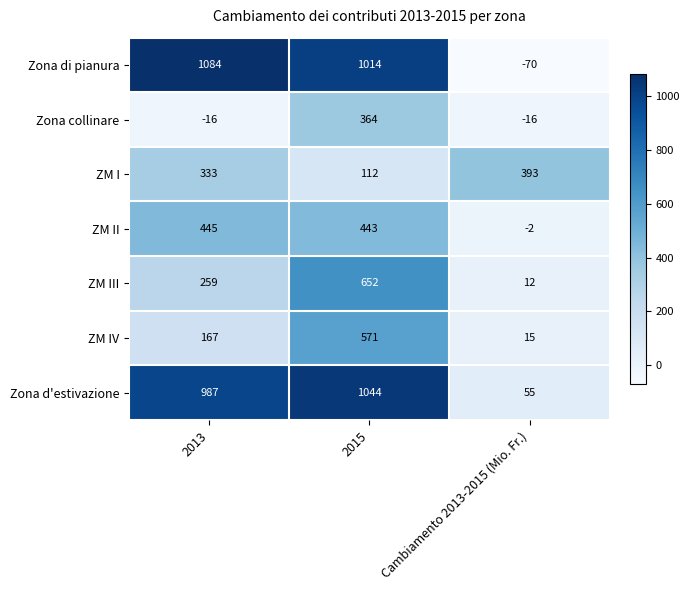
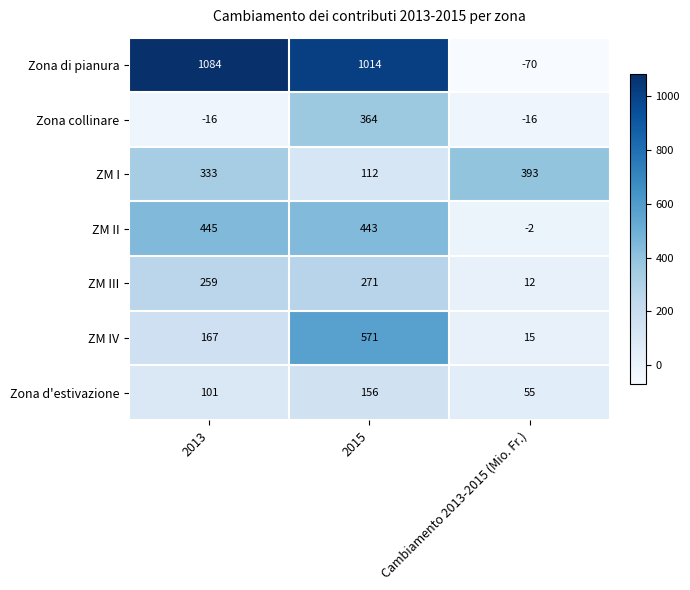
  {
    "Zona di pianura": {
      "2013": 1084,
      "2015": 1014,
      "Cambiamento 2013-2015 (Mio. Fr.)": -70
    },
    "Zona collinare": {
      "2013": -16,
      "2015": 364,
      "Cambiamento 2013-2015 (Mio. Fr.)": -16
    },
    "ZM I": {
      "2013": 333,
      "2015": 112,
      "Cambiamento 2013-2015 (Mio. Fr.)": 393
    },
    "ZM II": {
      "2013": 445,
      "2015": 443,
      "Cambiamento 2013-2015 (Mio. Fr.)": -2
    },
    "ZM III": {
      "2013": 259,
-     "2015": 652,
+     "2015": 271,
      "Cambiamento 2013-2015 (Mio. Fr.)": 12
    },
    "ZM IV": {
      "2013": 167,
      "2015": 571,
      "Cambiamento 2013-2015 (Mio. Fr.)": 15
    },
    "Zona d'estivazione": {
-     "2013": 987,
-     "2015": 1044,
+     "2013": 101,
+     "2015": 156,
      "Cambiamento 2013-2015 (Mio. Fr.)": 55
    }
  }
